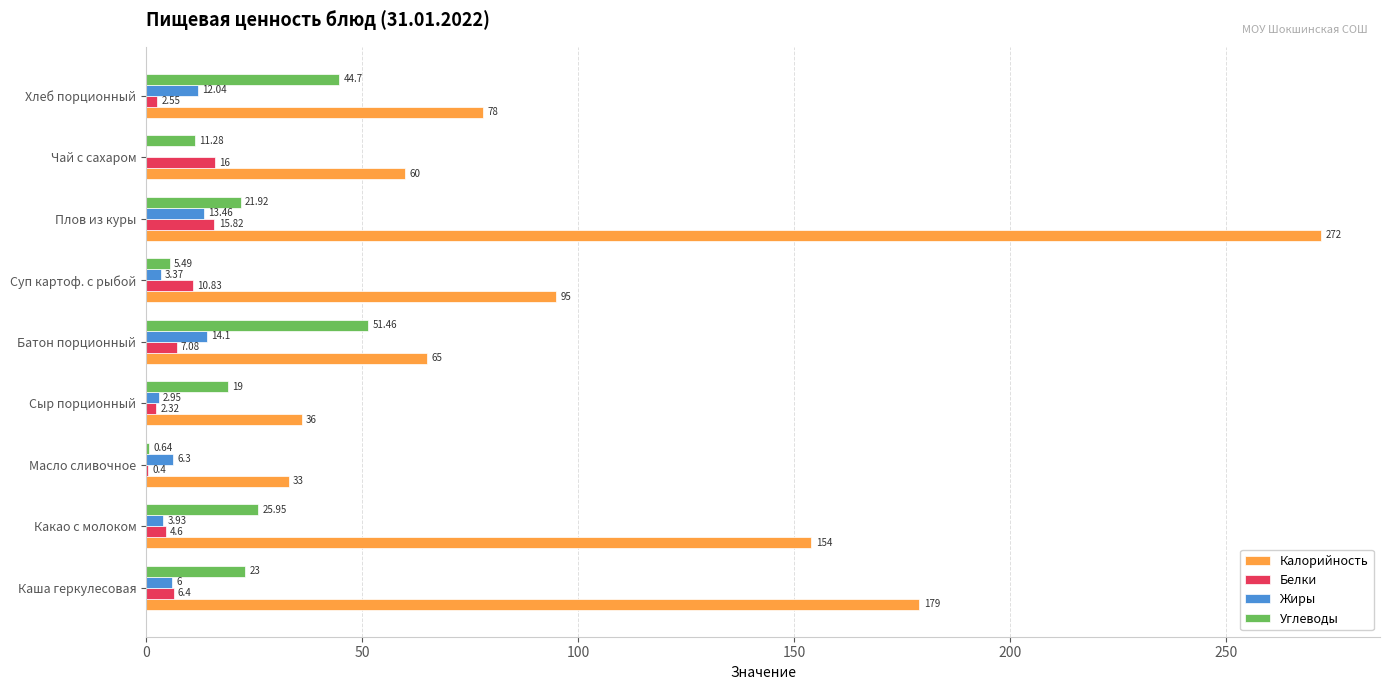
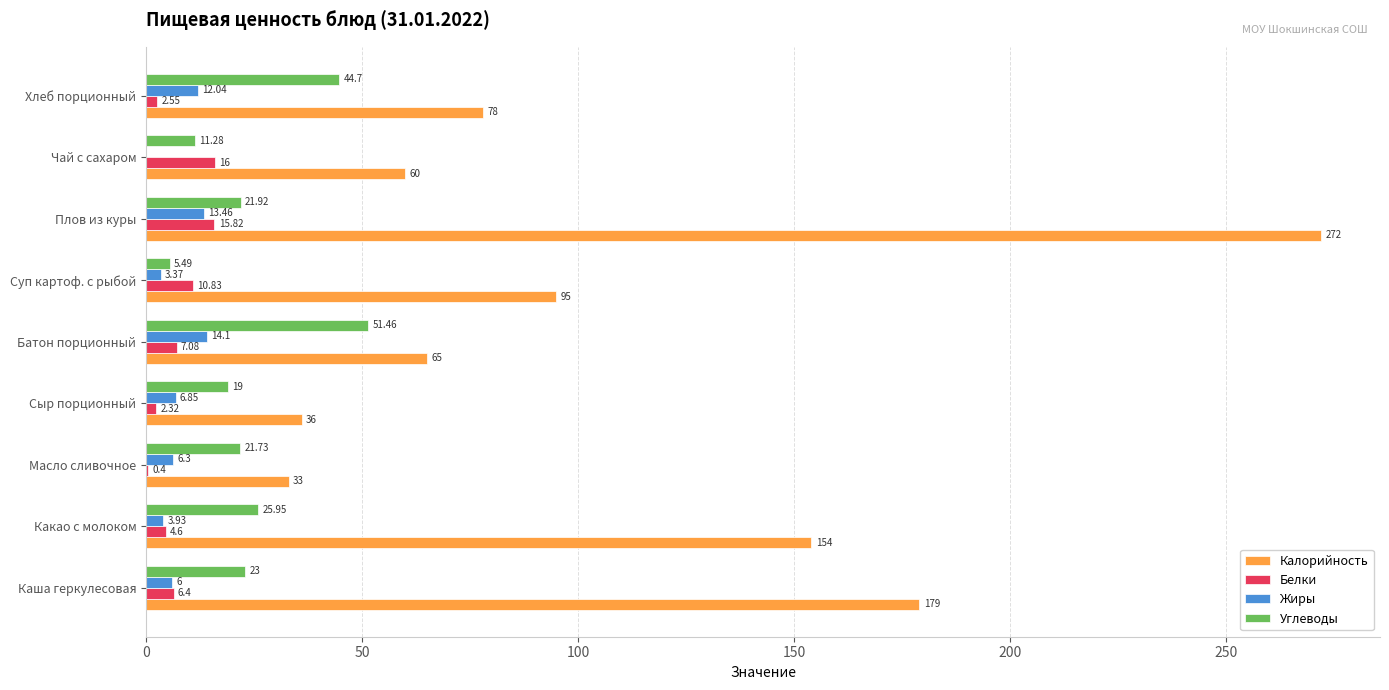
  {
    "Калорийность": {
      "Хлеб порционный": 78,
      "Чай с сахаром": 60,
      "Плов из куры": 272,
      "Суп картоф. с рыбой": 95,
      "Батон порционный": 65,
      "Сыр порционный": 36,
      "Масло сливочное": 33,
      "Какао с молоком": 154,
      "Каша геркулесовая": 179
    },
    "Белки": {
      "Хлеб порционный": 2.55,
      "Чай с сахаром": 16,
      "Плов из куры": 15.82,
      "Суп картоф. с рыбой": 10.83,
      "Батон порционный": 7.08,
      "Сыр порционный": 2.32,
      "Масло сливочное": 0.4,
      "Какао с молоком": 4.6,
      "Каша геркулесовая": 6.4
    },
    "Жиры": {
      "Хлеб порционный": 12.04,
      "Плов из куры": 13.46,
      "Суп картоф. с рыбой": 3.37,
      "Батон порционный": 14.1,
-     "Сыр порционный": 2.95,
+     "Сыр порционный": 6.85,
      "Масло сливочное": 6.3,
      "Какао с молоком": 3.93,
      "Каша геркулесовая": 6
    },
    "Углеводы": {
      "Хлеб порционный": 44.7,
      "Чай с сахаром": 11.28,
      "Плов из куры": 21.92,
      "Суп картоф. с рыбой": 5.49,
      "Батон порционный": 51.46,
      "Сыр порционный": 19,
-     "Масло сливочное": 0.64,
+     "Масло сливочное": 21.73,
      "Какао с молоком": 25.95,
      "Каша геркулесовая": 23
    }
  }
